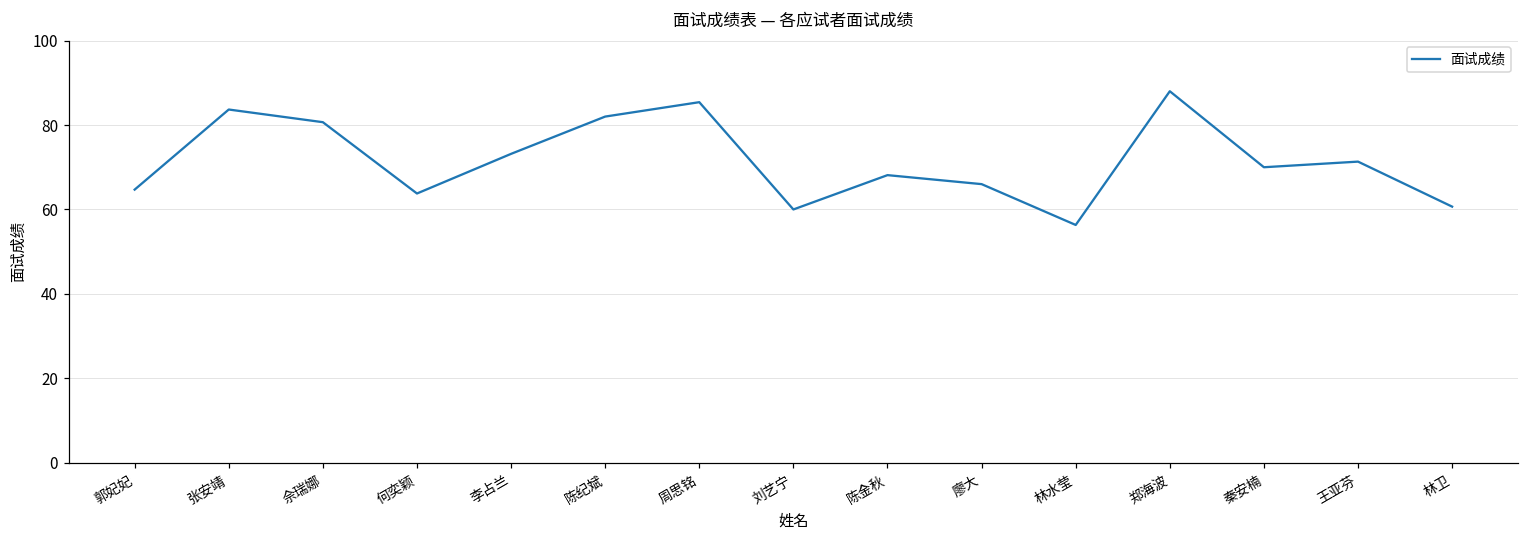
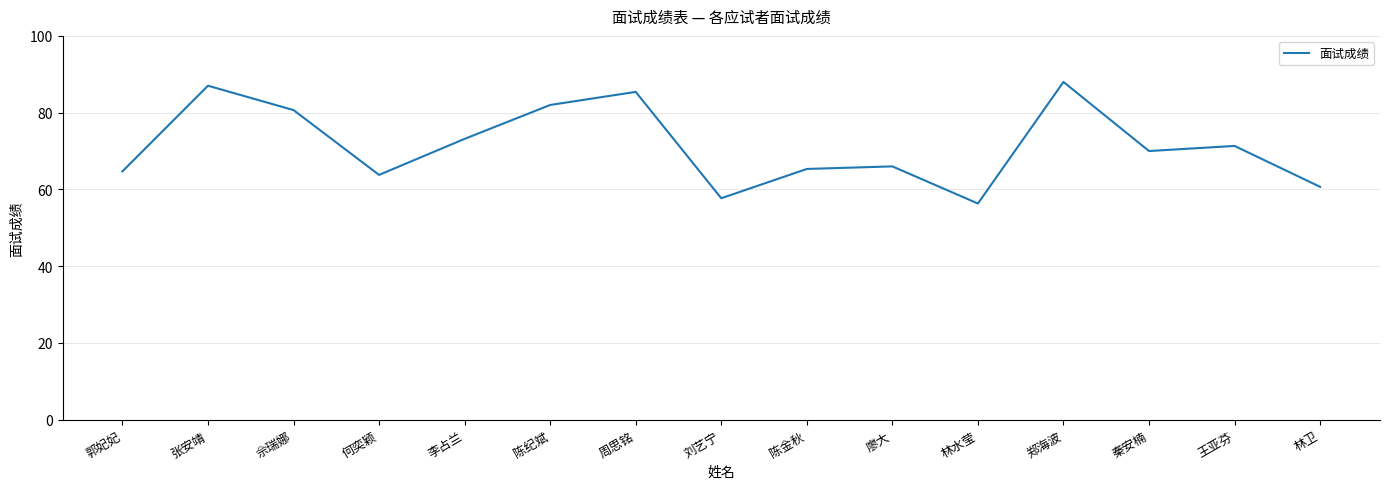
  {
    "郭妃妃": 65,
-   "张安靖": 84,
+   "张安靖": 87,
    "佘瑞娜": 81,
    "何奕颖": 64,
    "李占兰": 73,
    "陈纪斌": 82,
    "周思铭": 85,
-   "刘艺宁": 60,
-   "陈金秋": 68,
+   "刘艺宁": 58,
+   "陈金秋": 65,
    "廖大": 66,
    "林水莹": 56,
    "郑海波": 88,
    "秦安楠": 70,
    "王亚芬": 71,
    "林卫": 61
  }
